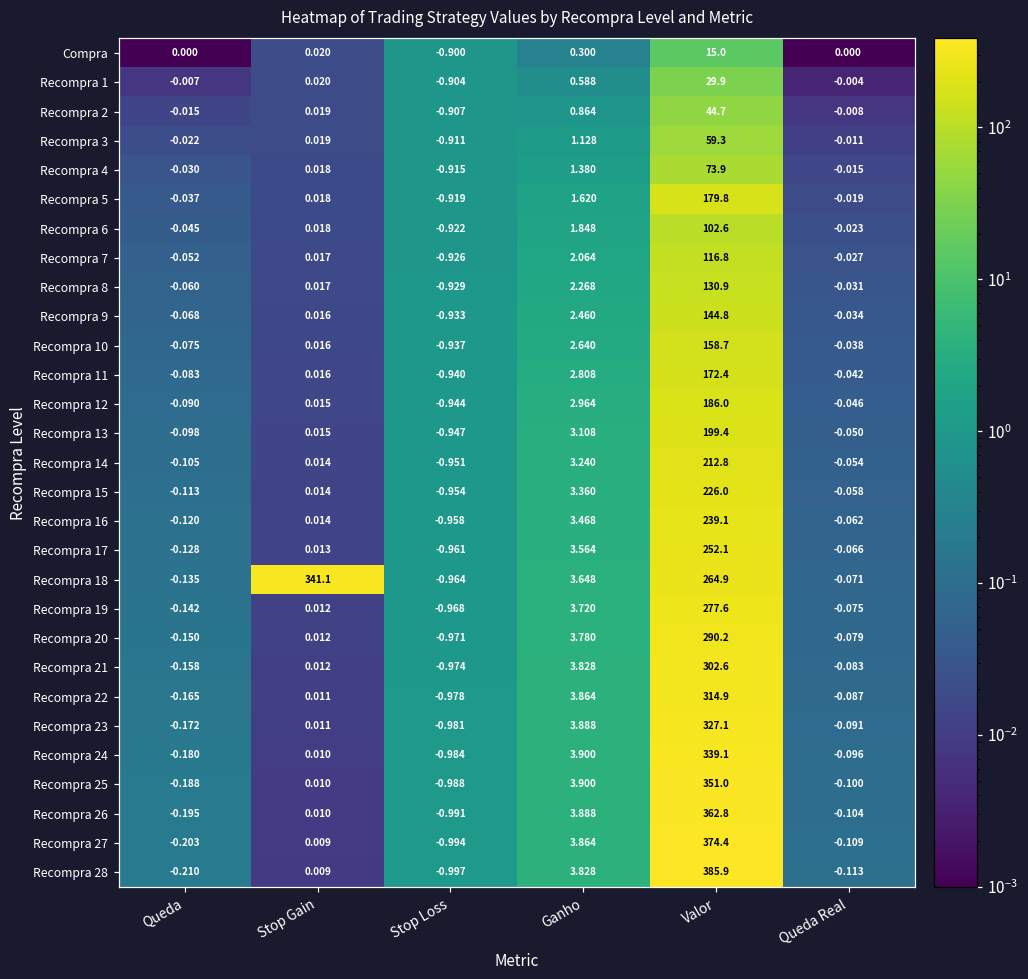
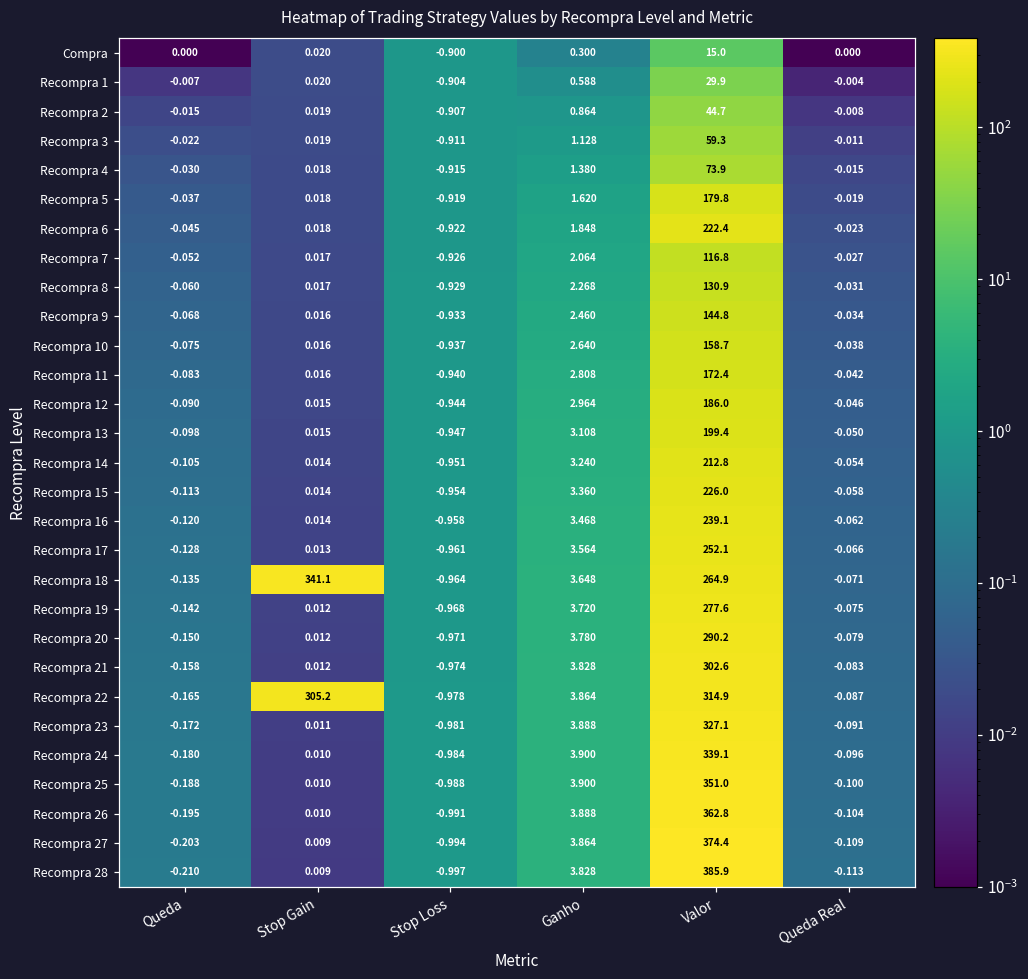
  {
    "Compra": {
      "Queda": 0.000,
      "Stop Gain": 0.020,
      "Stop Loss": -0.900,
      "Ganho": 0.300,
      "Valor": 15.0,
      "Queda Real": 0.000
    },
    "Recompra 1": {
      "Queda": -0.007,
      "Stop Gain": 0.020,
      "Stop Loss": -0.904,
      "Ganho": 0.588,
      "Valor": 29.9,
      "Queda Real": -0.004
    },
    "Recompra 2": {
      "Queda": -0.015,
      "Stop Gain": 0.019,
      "Stop Loss": -0.907,
      "Ganho": 0.864,
      "Valor": 44.7,
      "Queda Real": -0.008
    },
    "Recompra 3": {
      "Queda": -0.022,
      "Stop Gain": 0.019,
      "Stop Loss": -0.911,
      "Ganho": 1.128,
      "Valor": 59.3,
      "Queda Real": -0.011
    },
    "Recompra 4": {
      "Queda": -0.030,
      "Stop Gain": 0.018,
      "Stop Loss": -0.915,
      "Ganho": 1.380,
      "Valor": 73.9,
      "Queda Real": -0.015
    },
    "Recompra 5": {
      "Queda": -0.037,
      "Stop Gain": 0.018,
      "Stop Loss": -0.919,
      "Ganho": 1.620,
      "Valor": 179.8,
      "Queda Real": -0.019
    },
    "Recompra 6": {
      "Queda": -0.045,
      "Stop Gain": 0.018,
      "Stop Loss": -0.922,
      "Ganho": 1.848,
-     "Valor": 102.6,
+     "Valor": 222.4,
      "Queda Real": -0.023
    },
    "Recompra 7": {
      "Queda": -0.052,
      "Stop Gain": 0.017,
      "Stop Loss": -0.926,
      "Ganho": 2.064,
      "Valor": 116.8,
      "Queda Real": -0.027
    },
    "Recompra 8": {
      "Queda": -0.060,
      "Stop Gain": 0.017,
      "Stop Loss": -0.929,
      "Ganho": 2.268,
      "Valor": 130.9,
      "Queda Real": -0.031
    },
    "Recompra 9": {
      "Queda": -0.068,
      "Stop Gain": 0.016,
      "Stop Loss": -0.933,
      "Ganho": 2.460,
      "Valor": 144.8,
      "Queda Real": -0.034
    },
    "Recompra 10": {
      "Queda": -0.075,
      "Stop Gain": 0.016,
      "Stop Loss": -0.937,
      "Ganho": 2.640,
      "Valor": 158.7,
      "Queda Real": -0.038
    },
    "Recompra 11": {
      "Queda": -0.083,
      "Stop Gain": 0.016,
      "Stop Loss": -0.940,
      "Ganho": 2.808,
      "Valor": 172.4,
      "Queda Real": -0.042
    },
    "Recompra 12": {
      "Queda": -0.090,
      "Stop Gain": 0.015,
      "Stop Loss": -0.944,
      "Ganho": 2.964,
      "Valor": 186.0,
      "Queda Real": -0.046
    },
    "Recompra 13": {
      "Queda": -0.098,
      "Stop Gain": 0.015,
      "Stop Loss": -0.947,
      "Ganho": 3.108,
      "Valor": 199.4,
      "Queda Real": -0.050
    },
    "Recompra 14": {
      "Queda": -0.105,
      "Stop Gain": 0.014,
      "Stop Loss": -0.951,
      "Ganho": 3.240,
      "Valor": 212.8,
      "Queda Real": -0.054
    },
    "Recompra 15": {
      "Queda": -0.113,
      "Stop Gain": 0.014,
      "Stop Loss": -0.954,
      "Ganho": 3.360,
      "Valor": 226.0,
      "Queda Real": -0.058
    },
    "Recompra 16": {
      "Queda": -0.120,
      "Stop Gain": 0.014,
      "Stop Loss": -0.958,
      "Ganho": 3.468,
      "Valor": 239.1,
      "Queda Real": -0.062
    },
    "Recompra 17": {
      "Queda": -0.128,
      "Stop Gain": 0.013,
      "Stop Loss": -0.961,
      "Ganho": 3.564,
      "Valor": 252.1,
      "Queda Real": -0.066
    },
    "Recompra 18": {
      "Queda": -0.135,
      "Stop Gain": 341.1,
      "Stop Loss": -0.964,
      "Ganho": 3.648,
      "Valor": 264.9,
      "Queda Real": -0.071
    },
    "Recompra 19": {
      "Queda": -0.142,
      "Stop Gain": 0.012,
      "Stop Loss": -0.968,
      "Ganho": 3.720,
      "Valor": 277.6,
      "Queda Real": -0.075
    },
    "Recompra 20": {
      "Queda": -0.150,
      "Stop Gain": 0.012,
      "Stop Loss": -0.971,
      "Ganho": 3.780,
      "Valor": 290.2,
      "Queda Real": -0.079
    },
    "Recompra 21": {
      "Queda": -0.158,
      "Stop Gain": 0.012,
      "Stop Loss": -0.974,
      "Ganho": 3.828,
      "Valor": 302.6,
      "Queda Real": -0.083
    },
    "Recompra 22": {
      "Queda": -0.165,
-     "Stop Gain": 0.011,
+     "Stop Gain": 305.2,
      "Stop Loss": -0.978,
      "Ganho": 3.864,
      "Valor": 314.9,
      "Queda Real": -0.087
    },
    "Recompra 23": {
      "Queda": -0.172,
      "Stop Gain": 0.011,
      "Stop Loss": -0.981,
      "Ganho": 3.888,
      "Valor": 327.1,
      "Queda Real": -0.091
    },
    "Recompra 24": {
      "Queda": -0.180,
      "Stop Gain": 0.010,
      "Stop Loss": -0.984,
      "Ganho": 3.900,
      "Valor": 339.1,
      "Queda Real": -0.096
    },
    "Recompra 25": {
      "Queda": -0.188,
      "Stop Gain": 0.010,
      "Stop Loss": -0.988,
      "Ganho": 3.900,
      "Valor": 351.0,
      "Queda Real": -0.100
    },
    "Recompra 26": {
      "Queda": -0.195,
      "Stop Gain": 0.010,
      "Stop Loss": -0.991,
      "Ganho": 3.888,
      "Valor": 362.8,
      "Queda Real": -0.104
    },
    "Recompra 27": {
      "Queda": -0.203,
      "Stop Gain": 0.009,
      "Stop Loss": -0.994,
      "Ganho": 3.864,
      "Valor": 374.4,
      "Queda Real": -0.109
    },
    "Recompra 28": {
      "Queda": -0.210,
      "Stop Gain": 0.009,
      "Stop Loss": -0.997,
      "Ganho": 3.828,
      "Valor": 385.9,
      "Queda Real": -0.113
    }
  }
